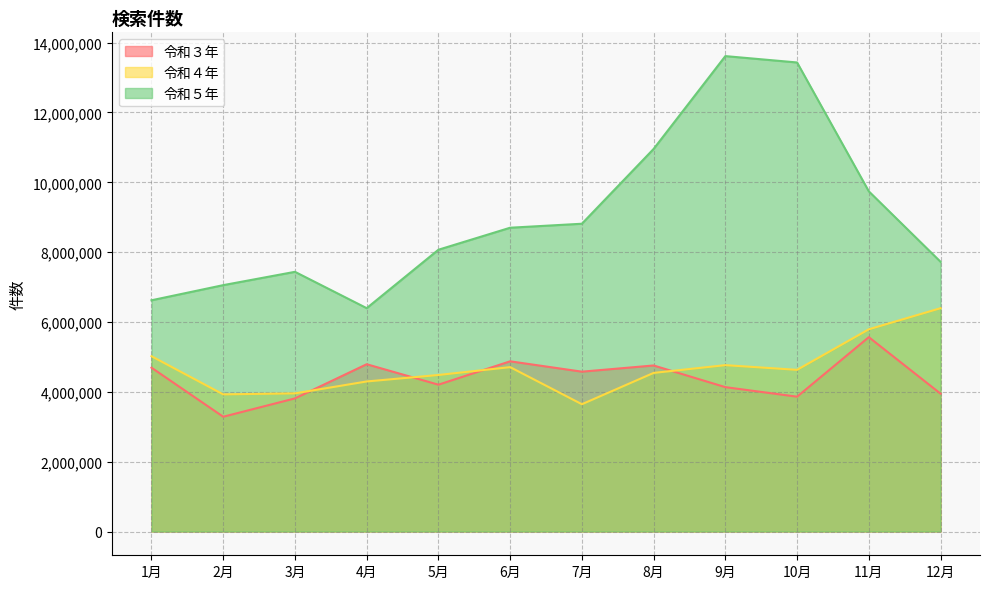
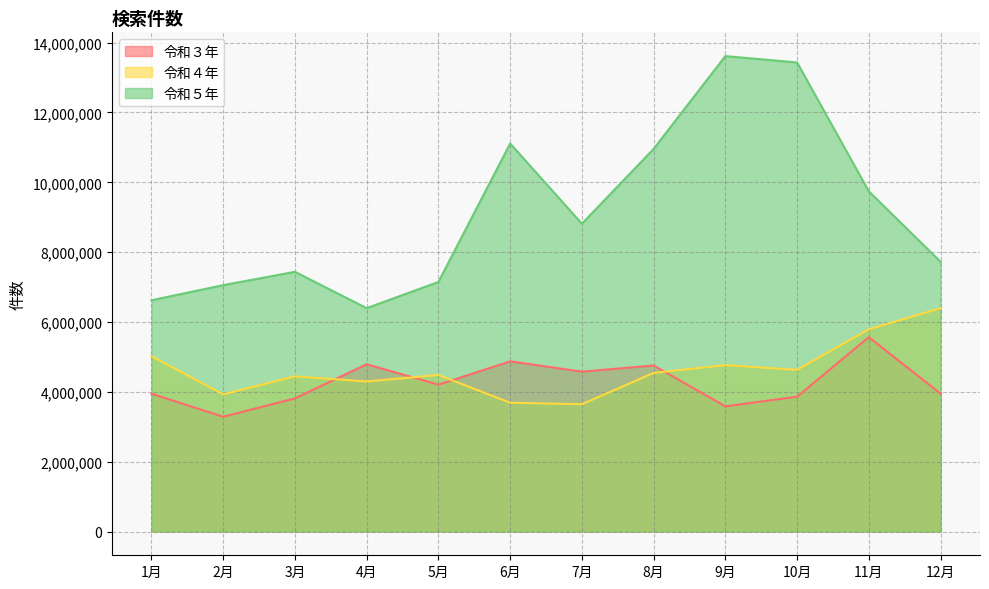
  {
    "令和３年": {
-     "1月": "4,700,000",
+     "1月": "3,900,000",
      "2月": "3,300,000",
      "3月": "3,800,000",
      "4月": "4,800,000",
      "5月": "4,200,000",
      "6月": "4,900,000",
      "7月": "4,600,000",
      "8月": "4,800,000",
-     "9月": "4,100,000",
+     "9月": "3,600,000",
      "10月": "3,900,000",
      "11月": "5,600,000",
      "12月": "3,900,000"
    },
    "令和４年": {
      "1月": "5,000,000",
      "2月": "3,900,000",
-     "3月": "4,000,000",
+     "3月": "4,400,000",
      "4月": "4,300,000",
      "5月": "4,500,000",
-     "6月": "4,700,000",
+     "6月": "3,700,000",
      "7月": "3,600,000",
      "8月": "4,500,000",
      "9月": "4,800,000",
      "10月": "4,600,000",
      "11月": "5,800,000",
      "12月": "6,400,000"
    },
    "令和５年": {
      "1月": "6,600,000",
      "2月": "7,100,000",
      "3月": "7,400,000",
      "4月": "6,400,000",
-     "5月": "8,100,000",
-     "6月": "8,700,000",
+     "5月": "7,100,000",
+     "6月": "11,100,000",
      "7月": "8,800,000",
      "8月": "11,000,000",
      "9月": "13,600,000",
      "10月": "13,400,000",
      "11月": "9,700,000",
      "12月": "7,700,000"
    }
  }
